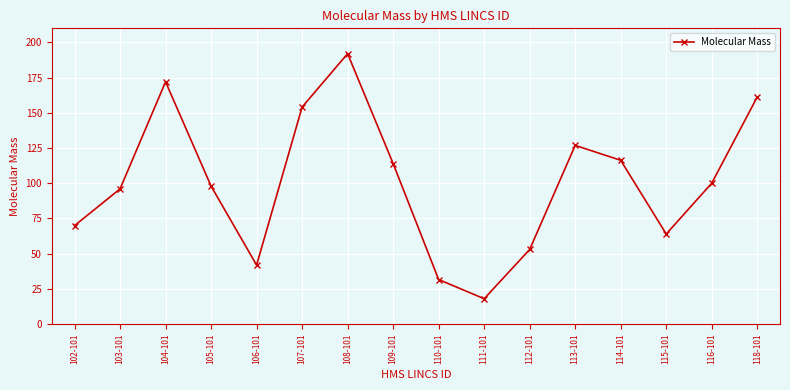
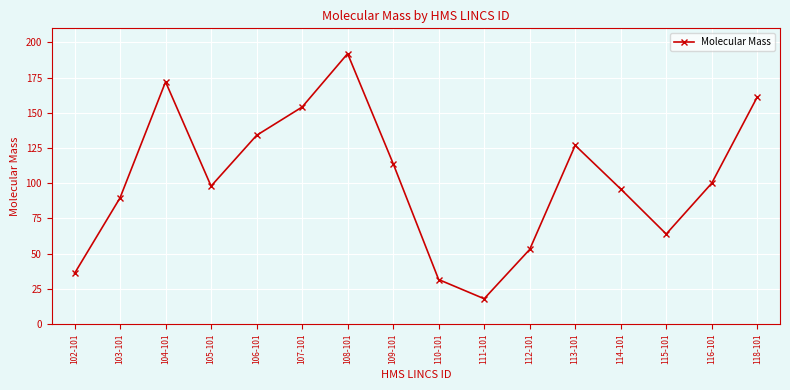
  {
-   "102-101": 70,
-   "103-101": 96,
+   "102-101": 36,
+   "103-101": 90,
    "104-101": 172,
    "105-101": 98,
-   "106-101": 42,
+   "106-101": 134,
    "107-101": 154,
    "108-101": 192,
    "109-101": 114,
    "110-101": 32,
    "111-101": 18,
    "112-101": 53,
    "113-101": 127,
-   "114-101": 116,
+   "114-101": 96,
    "115-101": 64,
    "116-101": 100,
    "118-101": 161
  }
